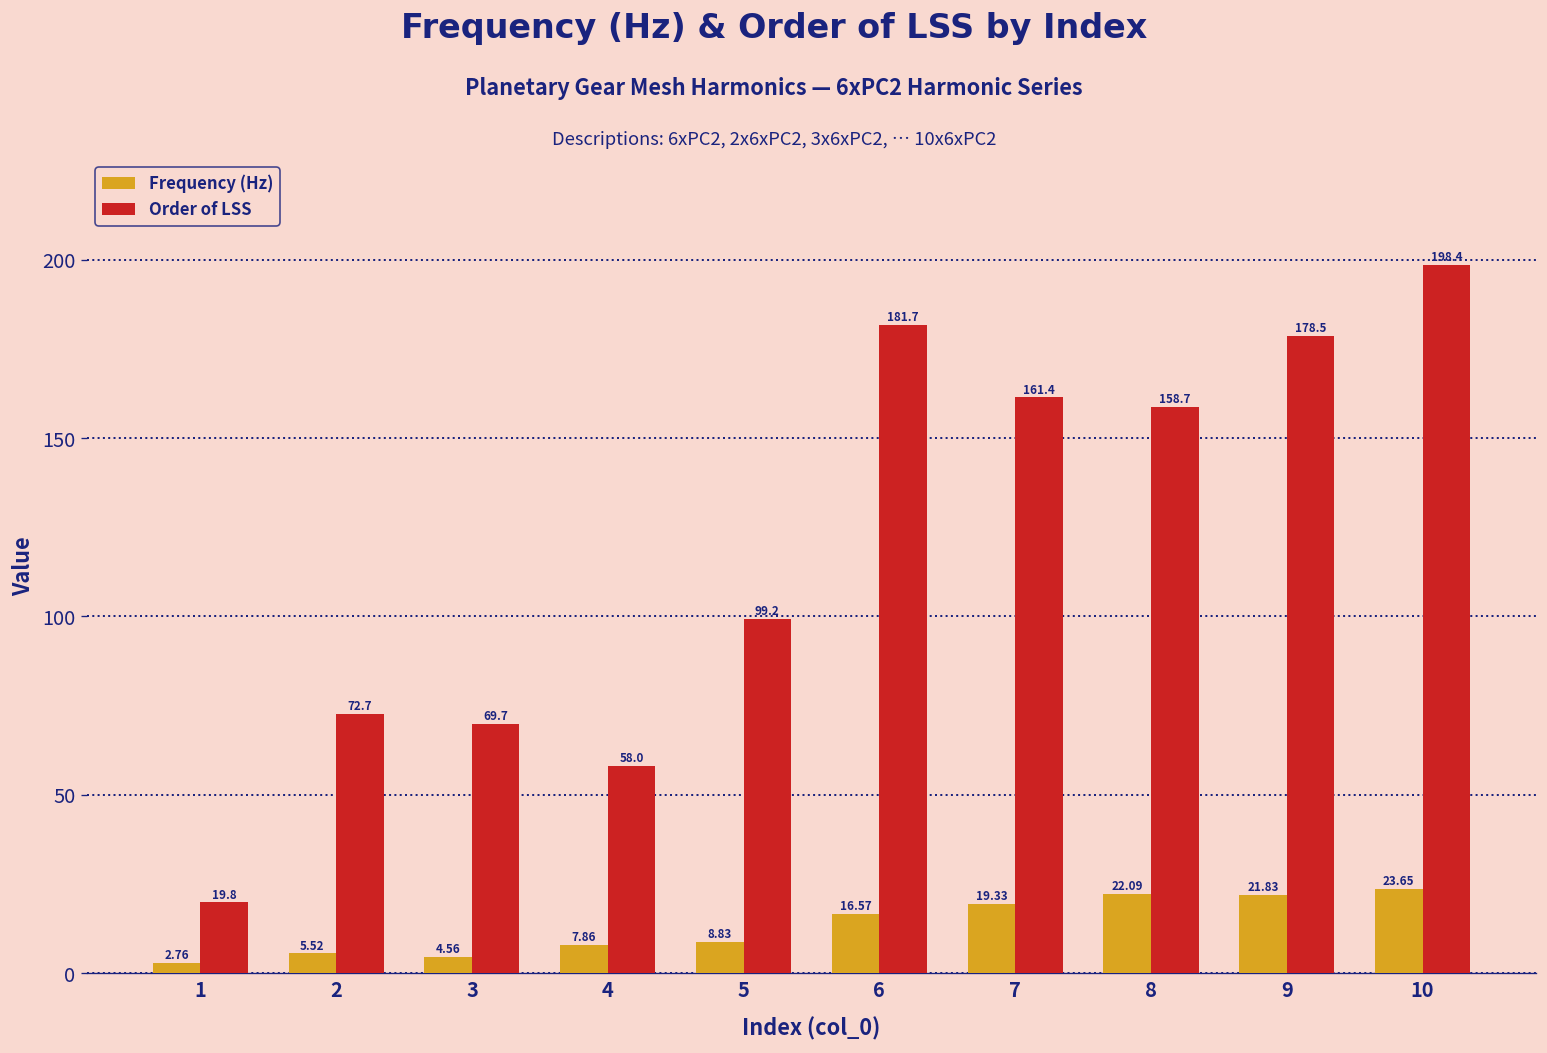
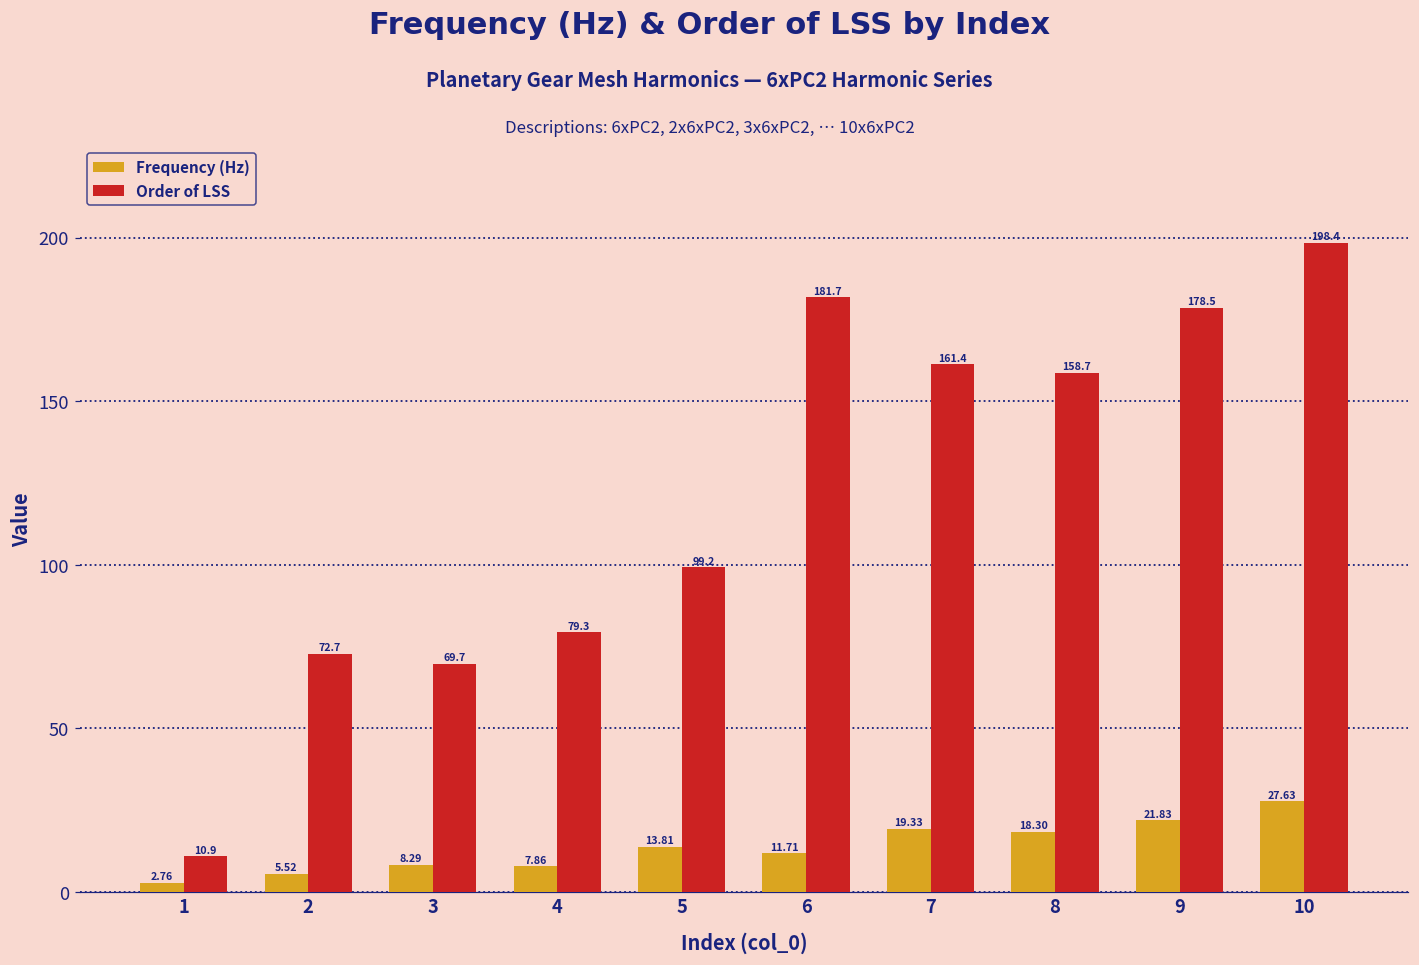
  {
    "Frequency (Hz)": {
      "1": 2.76,
      "2": 5.52,
-     "3": 4.56,
+     "3": 8.29,
      "4": 7.86,
-     "5": 8.83,
-     "6": 16.57,
+     "5": 13.81,
+     "6": 11.71,
      "7": 19.33,
-     "8": 22.09,
+     "8": 18.30,
      "9": 21.83,
-     "10": 23.65
+     "10": 27.63
    },
    "Order of LSS": {
-     "1": 19.8,
+     "1": 10.9,
      "2": 72.7,
      "3": 69.7,
-     "4": 58.0,
+     "4": 79.3,
      "5": 99.2,
      "6": 181.7,
      "7": 161.4,
      "8": 158.7,
      "9": 178.5,
      "10": 198.4
    }
  }
